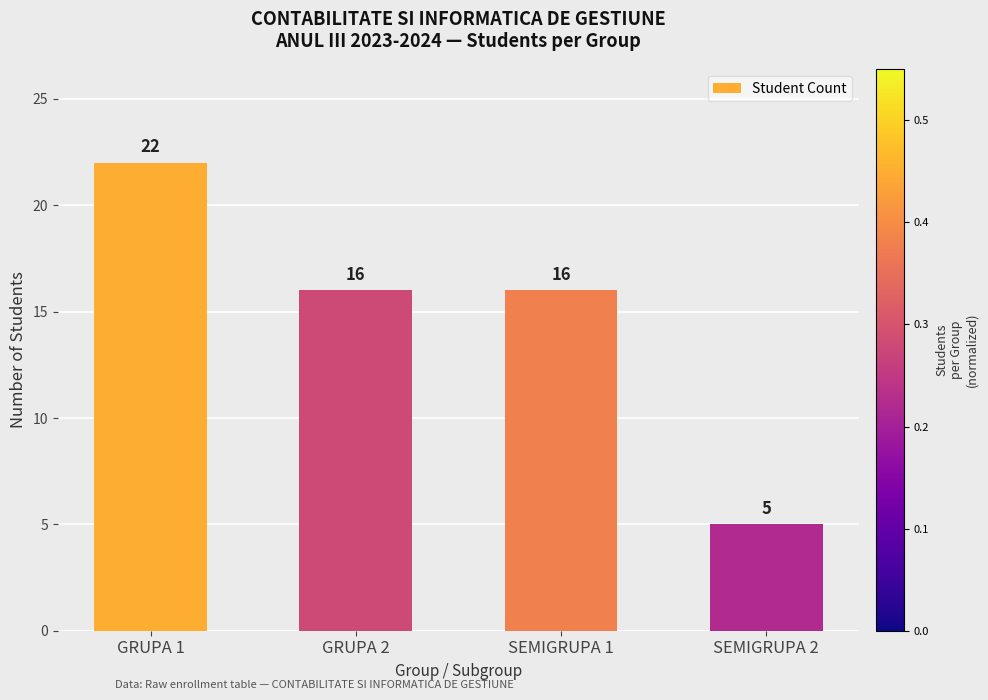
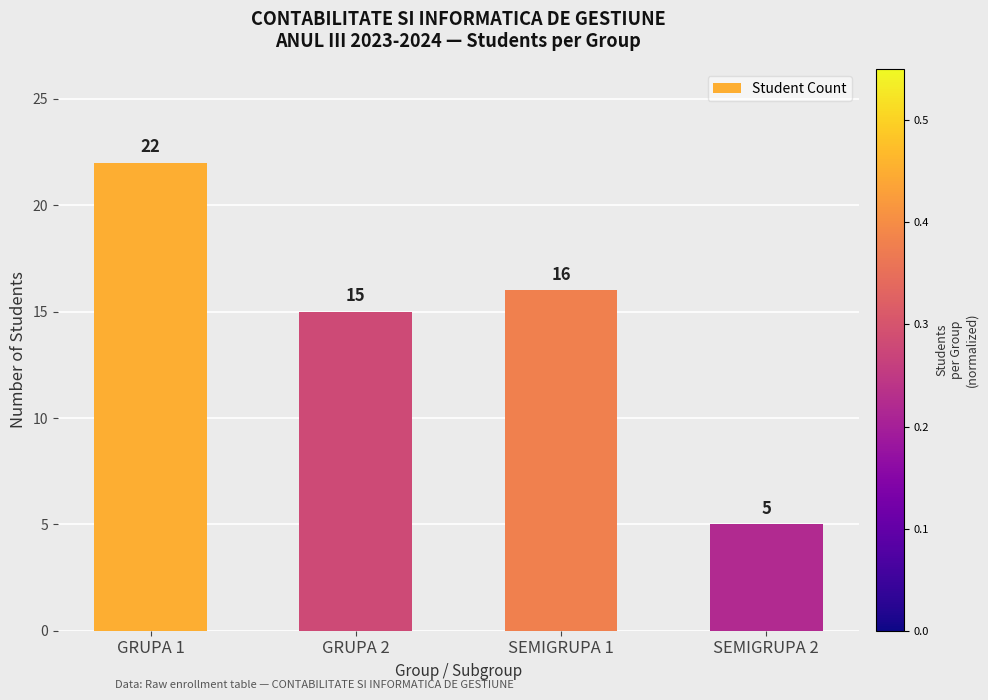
  {
    "GRUPA 1": 22,
-   "GRUPA 2": 16,
+   "GRUPA 2": 15,
    "SEMIGRUPA 1": 16,
    "SEMIGRUPA 2": 5
  }
